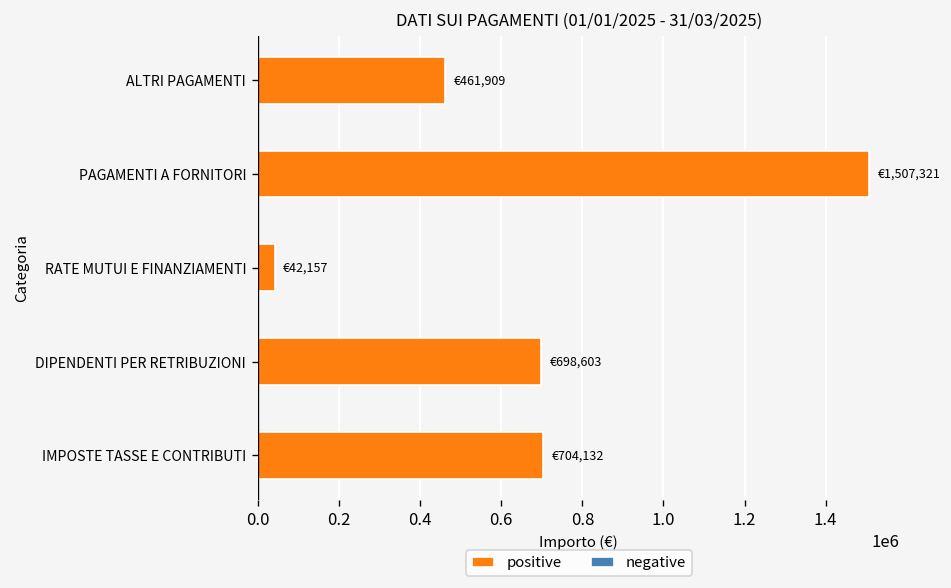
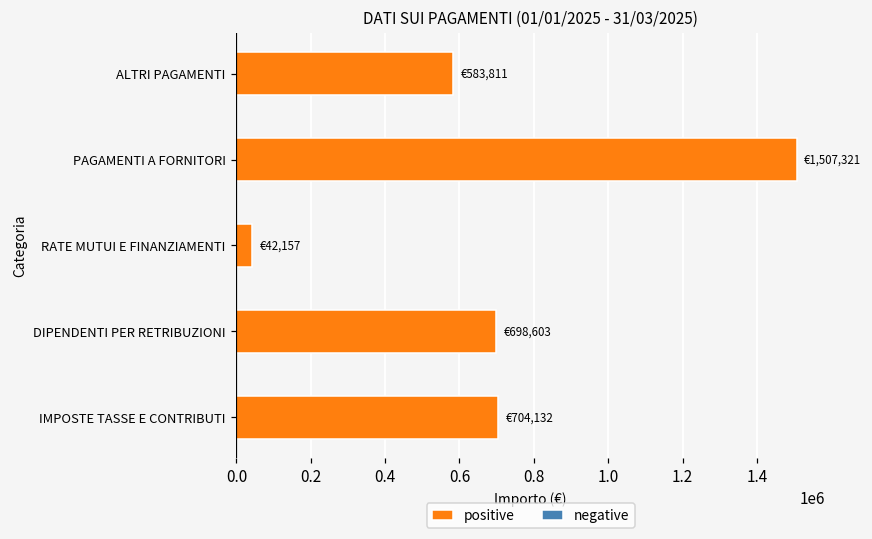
  {
    "positive": {
-     "ALTRI PAGAMENTI": "€461,909",
+     "ALTRI PAGAMENTI": "€583,811",
      "PAGAMENTI A FORNITORI": "€1,507,321",
      "RATE MUTUI E FINANZIAMENTI": "€42,157",
      "DIPENDENTI PER RETRIBUZIONI": "€698,603",
      "IMPOSTE TASSE E CONTRIBUTI": "€704,132"
    },
    "negative": {
      "ALTRI PAGAMENTI": "0",
      "PAGAMENTI A FORNITORI": "0",
      "RATE MUTUI E FINANZIAMENTI": "0",
      "DIPENDENTI PER RETRIBUZIONI": "0",
      "IMPOSTE TASSE E CONTRIBUTI": "0"
    }
  }
